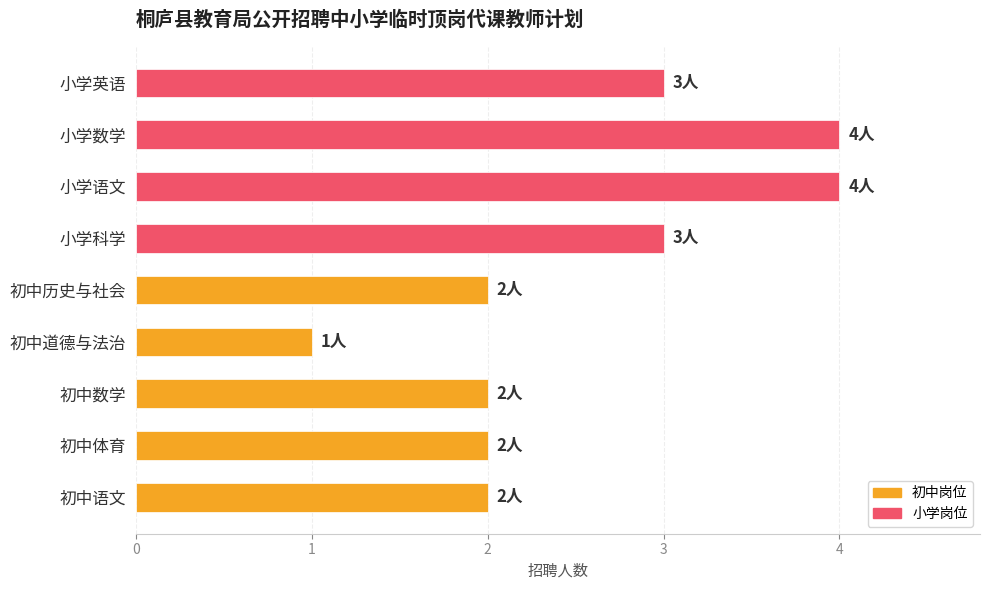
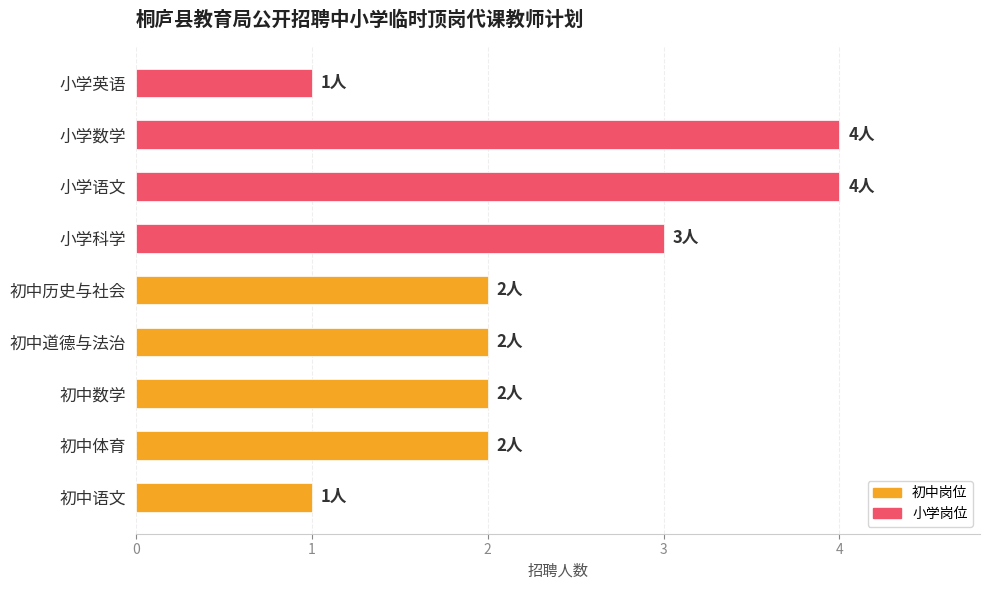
  {
-   "小学英语": "3人",
+   "小学英语": "1人",
    "小学数学": "4人",
    "小学语文": "4人",
    "小学科学": "3人",
    "初中历史与社会": "2人",
-   "初中道德与法治": "1人",
+   "初中道德与法治": "2人",
    "初中数学": "2人",
    "初中体育": "2人",
-   "初中语文": "2人"
+   "初中语文": "1人"
  }
